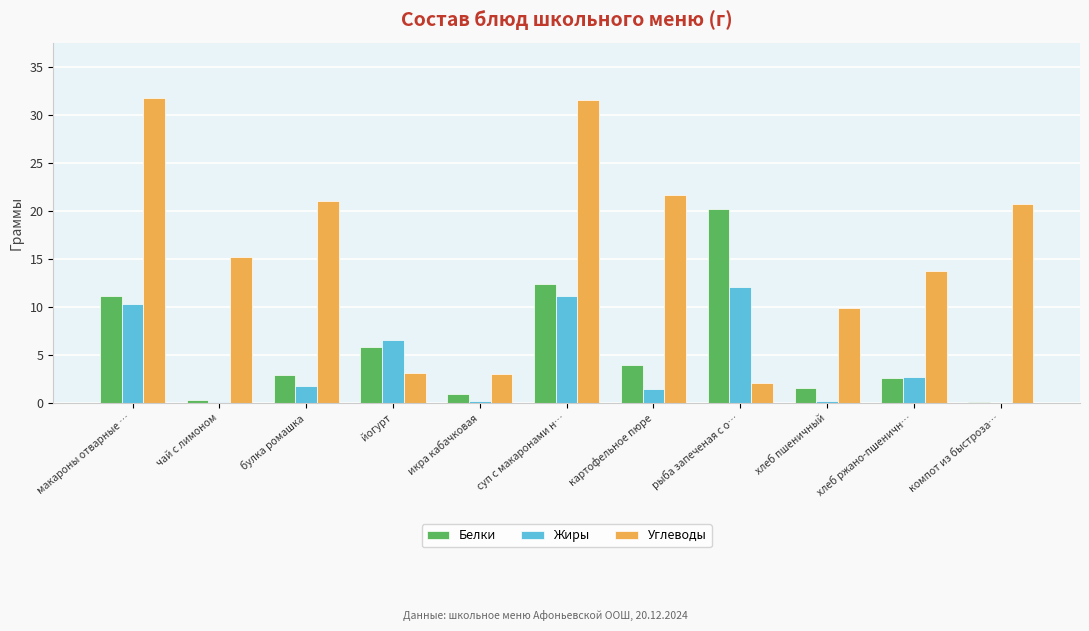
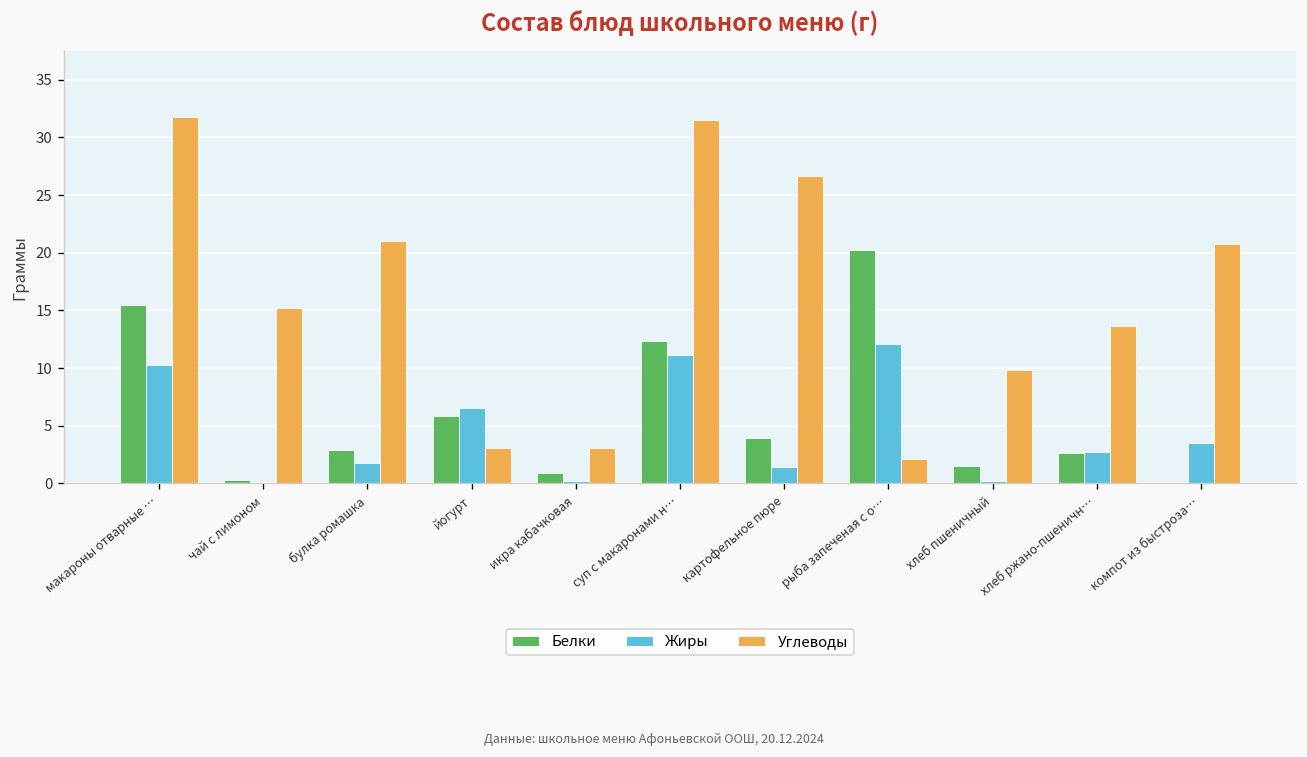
  {
    "Белки": {
-     "макароны отварные …": 11,
+     "макароны отварные …": 15,
      "булка ромашка": 3,
      "йогурт": 6,
      "икра кабачковая": 1,
      "суп с макаронами н…": 12,
      "картофельное пюре": 4,
      "рыба запеченая с о…": 20,
      "хлеб пшеничный": 2,
      "хлеб ржано-пшеничн…": 3
    },
    "Жиры": {
      "макароны отварные …": 10,
      "булка ромашка": 2,
      "йогурт": 7,
      "суп с макаронами н…": 11,
      "картофельное пюре": 1,
      "рыба запеченая с о…": 12,
      "хлеб ржано-пшеничн…": 3,
-     "компот из быстроза…": 0
+     "компот из быстроза…": 4
    },
    "Углеводы": {
      "макароны отварные …": 32,
      "чай с лимоном": 15,
      "булка ромашка": 21,
      "йогурт": 3,
      "икра кабачковая": 3,
      "суп с макаронами н…": 32,
-     "картофельное пюре": 22,
+     "картофельное пюре": 27,
      "рыба запеченая с о…": 2,
      "хлеб пшеничный": 10,
      "хлеб ржано-пшеничн…": 14,
      "компот из быстроза…": 21
    }
  }
